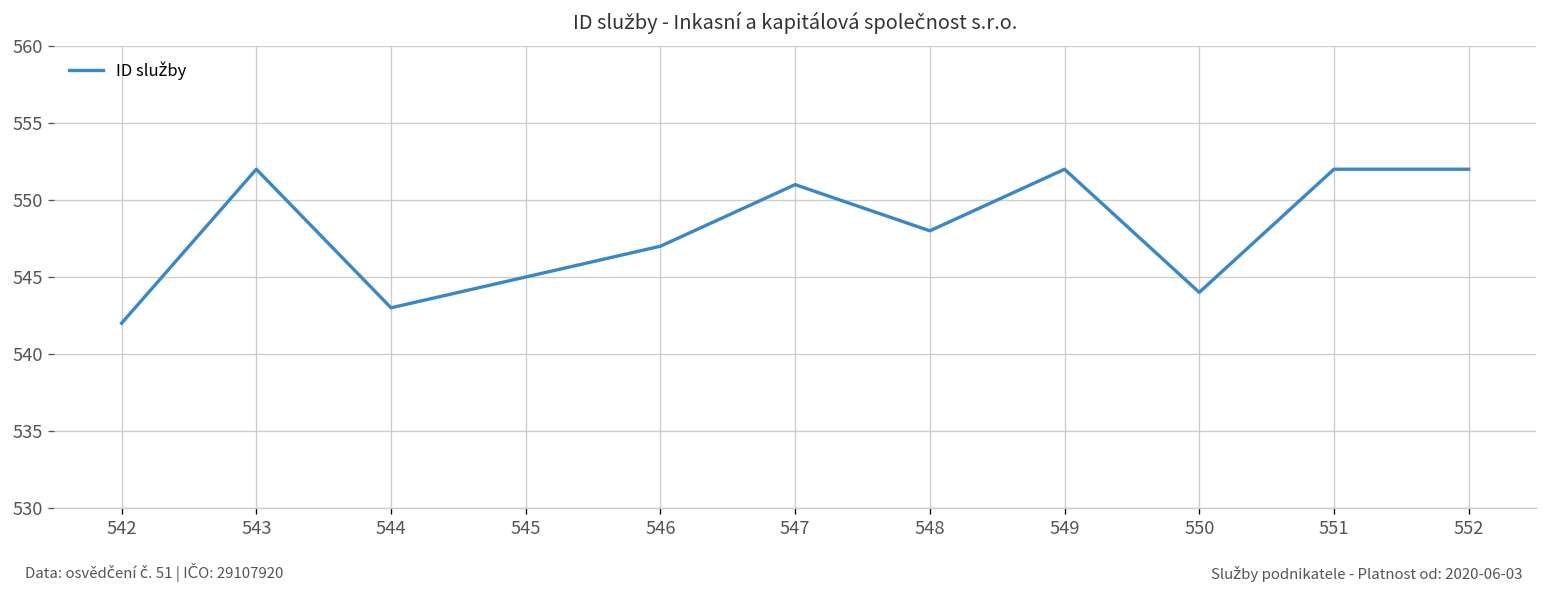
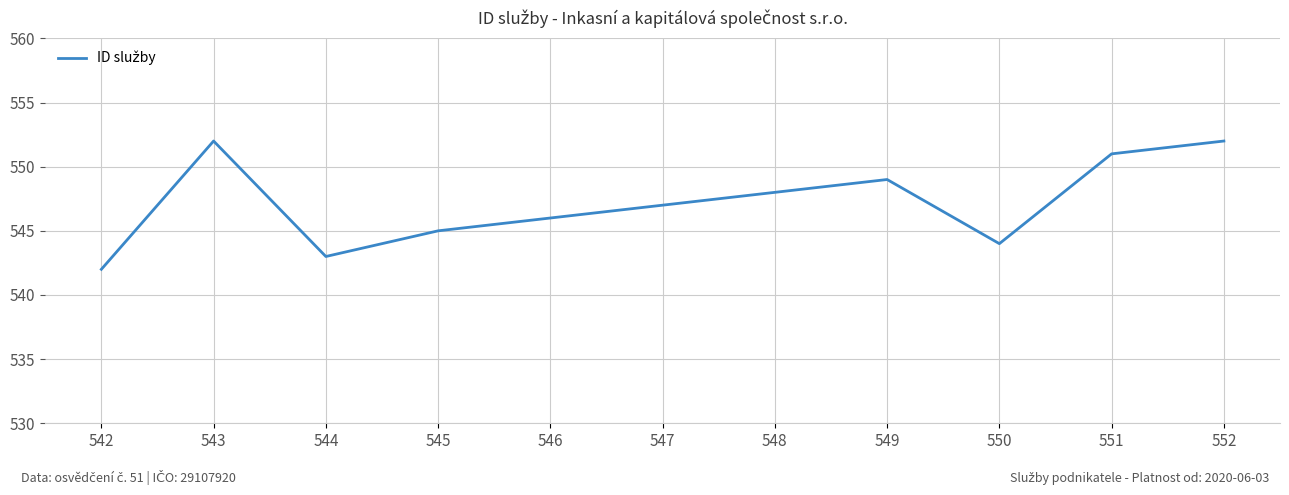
  {
    "542": 542,
    "543": 552,
    "544": 543,
    "545": 545,
-   "546": 547,
-   "547": 551,
+   "546": 546,
+   "547": 547,
    "548": 548,
-   "549": 552,
+   "549": 549,
    "550": 544,
-   "551": 552,
+   "551": 551,
    "552": 552
  }
